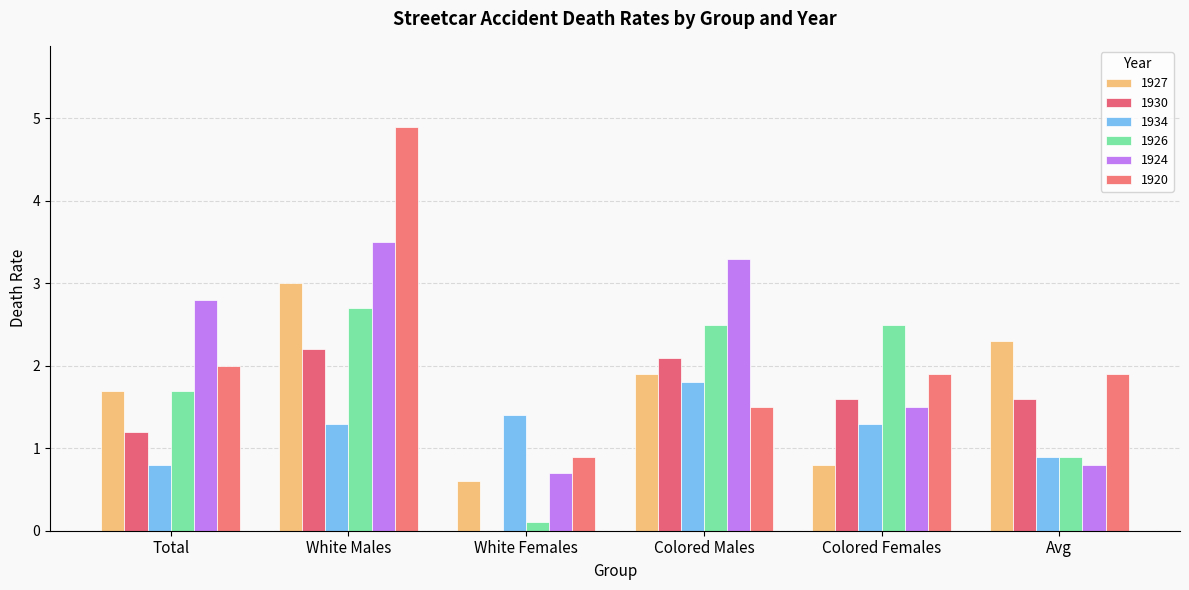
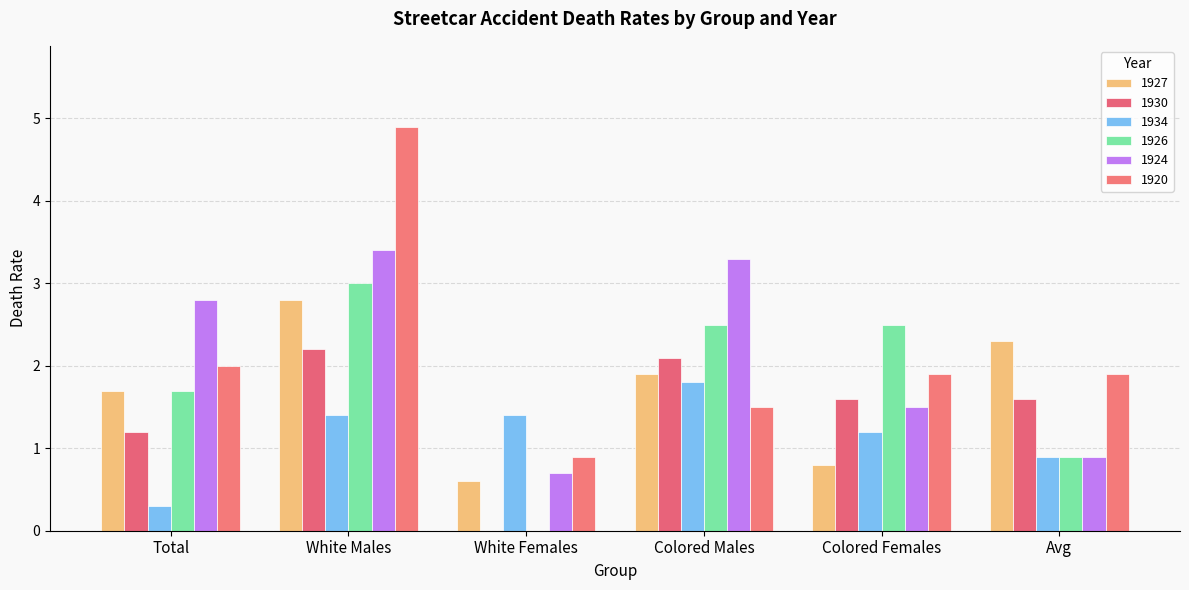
  {
    "1927": {
      "Total": 1.7,
-     "White Males": 3.0,
+     "White Males": 2.8,
      "White Females": 0.6,
      "Colored Males": 1.9,
      "Colored Females": 0.8,
      "Avg": 2.3
    },
    "1934": {
-     "Total": 0.8,
-     "White Males": 1.3,
+     "Total": 0.3,
+     "White Males": 1.4,
      "White Females": 1.4,
      "Colored Males": 1.8,
-     "Colored Females": 1.3,
+     "Colored Females": 1.2,
      "Avg": 0.9
    },
    "1926": {
      "Total": 1.7,
-     "White Males": 2.7,
-     "White Females": 0.1,
+     "White Males": 3.0,
+     "White Females": 0.0,
      "Colored Males": 2.5,
      "Colored Females": 2.5,
      "Avg": 0.9
    },
    "1924": {
      "Total": 2.8,
-     "White Males": 3.5,
+     "White Males": 3.4,
      "White Females": 0.7,
      "Colored Males": 3.3,
      "Colored Females": 1.5,
-     "Avg": 0.8
+     "Avg": 0.9
    }
  }
